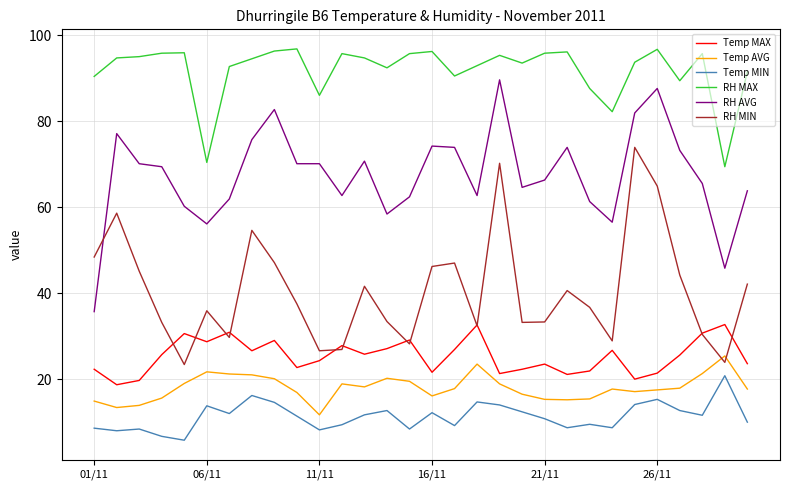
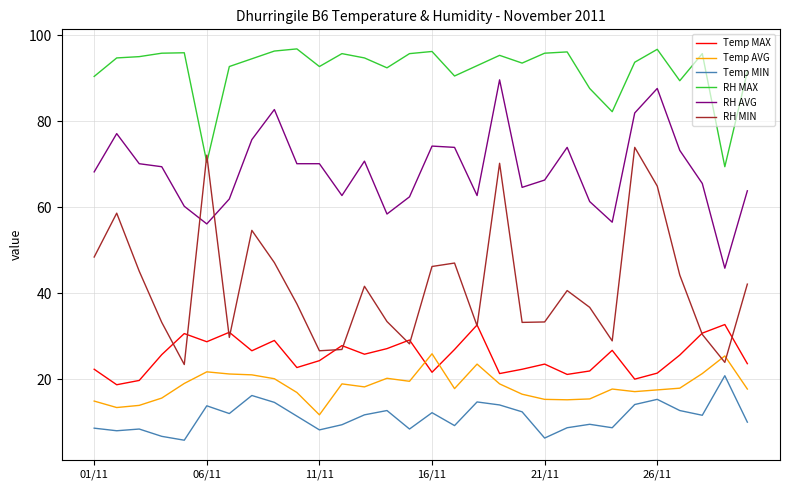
  {
    "Temp MAX": {
      "01/11": 22,
      "06/11": 29,
      "11/11": 24,
      "16/11": 22,
      "21/11": 24,
      "26/11": 21
    },
    "Temp AVG": {
      "01/11": 15,
      "06/11": 22,
      "11/11": 12,
-     "16/11": 16,
+     "16/11": 26,
      "21/11": 15,
      "26/11": 18
    },
    "Temp MIN": {
      "01/11": 9,
      "06/11": 14,
      "11/11": 8,
      "16/11": 12,
-     "21/11": 11,
+     "21/11": 6,
      "26/11": 15
    },
    "RH MAX": {
      "01/11": 90,
      "06/11": 70,
-     "11/11": 86,
+     "11/11": 93,
      "16/11": 96,
      "21/11": 96,
      "26/11": 97
    },
    "RH AVG": {
-     "01/11": 36,
+     "01/11": 68,
      "06/11": 56,
      "11/11": 70,
      "16/11": 74,
      "21/11": 66,
      "26/11": 88
    },
    "RH MIN": {
      "01/11": 48,
-     "06/11": 36,
+     "06/11": 72,
      "11/11": 27,
      "16/11": 46,
      "21/11": 33,
      "26/11": 65
    }
  }
